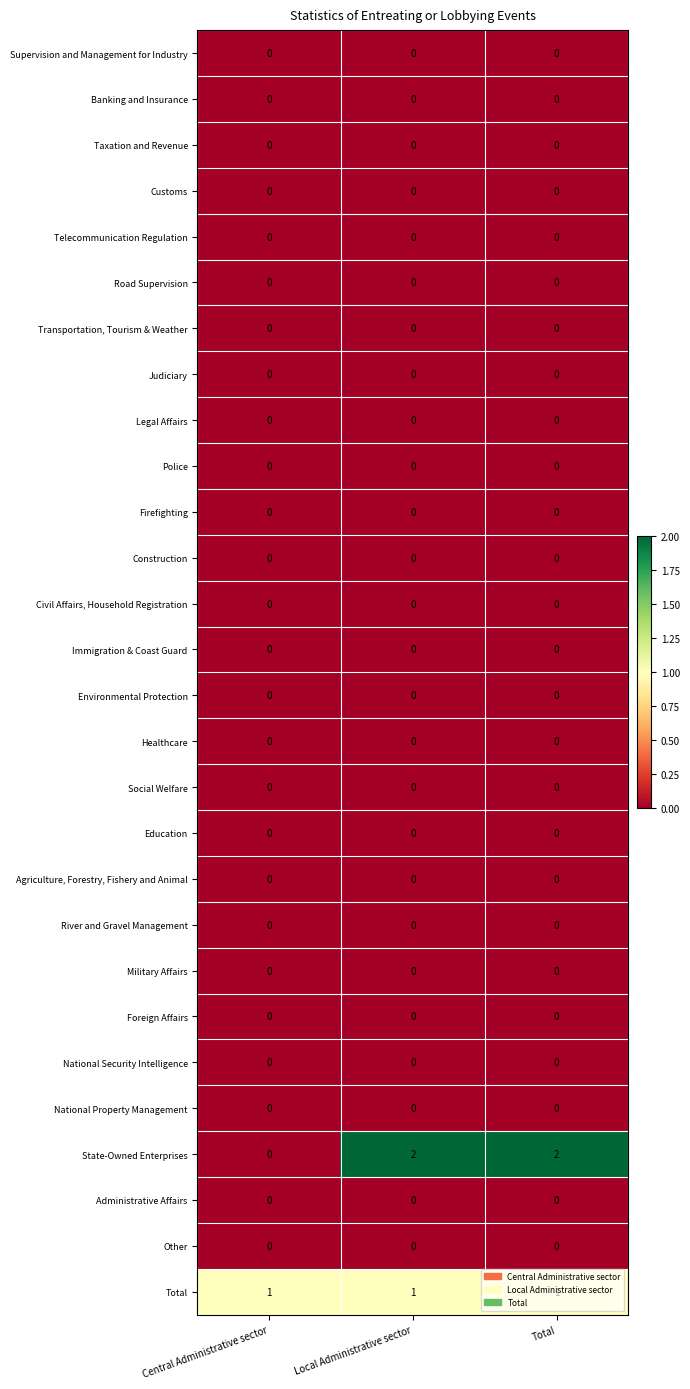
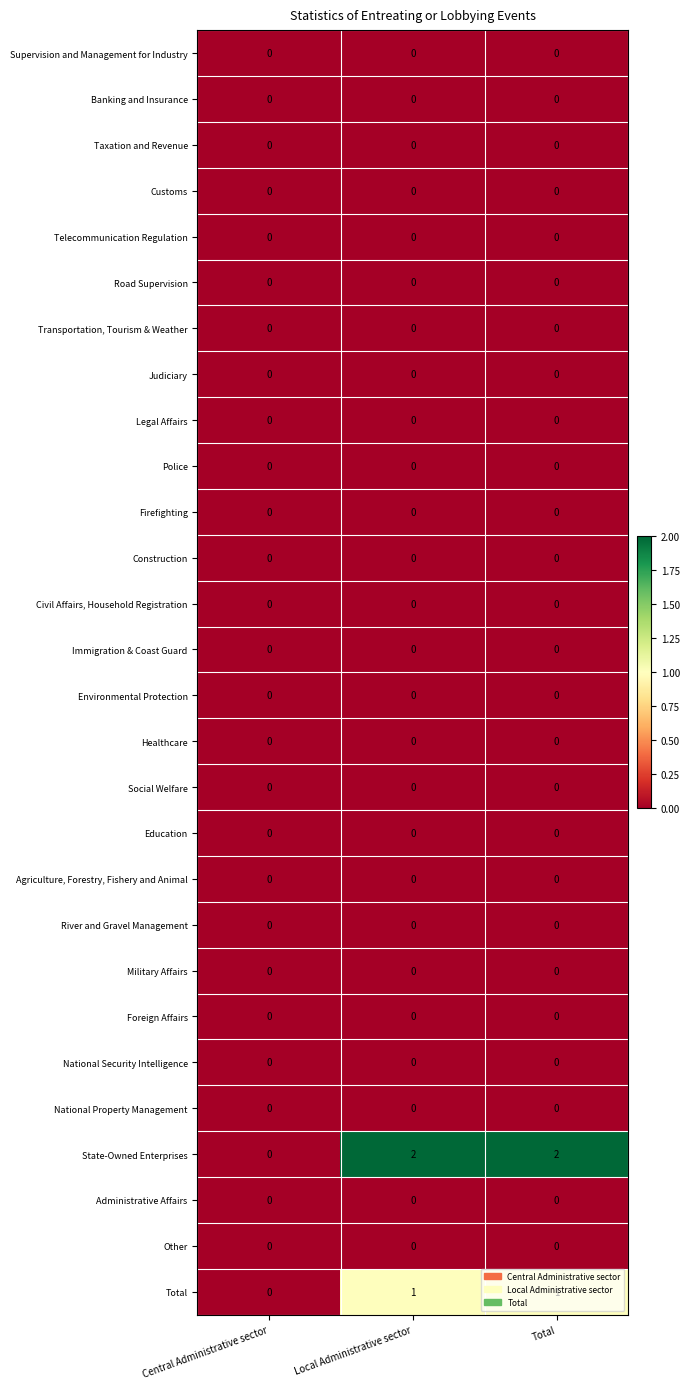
  {
    "Supervision and Management for Industry": {
      "Central Administrative sector": 0,
      "Local Administrative sector": 0,
      "Total": 0
    },
    "Banking and Insurance": {
      "Central Administrative sector": 0,
      "Local Administrative sector": 0,
      "Total": 0
    },
    "Taxation and Revenue": {
      "Central Administrative sector": 0,
      "Local Administrative sector": 0,
      "Total": 0
    },
    "Customs": {
      "Central Administrative sector": 0,
      "Local Administrative sector": 0,
      "Total": 0
    },
    "Telecommunication Regulation": {
      "Central Administrative sector": 0,
      "Local Administrative sector": 0,
      "Total": 0
    },
    "Road Supervision": {
      "Central Administrative sector": 0,
      "Local Administrative sector": 0,
      "Total": 0
    },
    "Transportation, Tourism & Weather": {
      "Central Administrative sector": 0,
      "Local Administrative sector": 0,
      "Total": 0
    },
    "Judiciary": {
      "Central Administrative sector": 0,
      "Local Administrative sector": 0,
      "Total": 0
    },
    "Legal Affairs": {
      "Central Administrative sector": 0,
      "Local Administrative sector": 0,
      "Total": 0
    },
    "Police": {
      "Central Administrative sector": 0,
      "Local Administrative sector": 0,
      "Total": 0
    },
    "Firefighting": {
      "Central Administrative sector": 0,
      "Local Administrative sector": 0,
      "Total": 0
    },
    "Construction": {
      "Central Administrative sector": 0,
      "Local Administrative sector": 0,
      "Total": 0
    },
    "Civil Affairs, Household Registration": {
      "Central Administrative sector": 0,
      "Local Administrative sector": 0,
      "Total": 0
    },
    "Immigration & Coast Guard": {
      "Central Administrative sector": 0,
      "Local Administrative sector": 0,
      "Total": 0
    },
    "Environmental Protection": {
      "Central Administrative sector": 0,
      "Local Administrative sector": 0,
      "Total": 0
    },
    "Healthcare": {
      "Central Administrative sector": 0,
      "Local Administrative sector": 0,
      "Total": 0
    },
    "Social Welfare": {
      "Central Administrative sector": 0,
      "Local Administrative sector": 0,
      "Total": 0
    },
    "Education": {
      "Central Administrative sector": 0,
      "Local Administrative sector": 0,
      "Total": 0
    },
    "Agriculture, Forestry, Fishery and Animal": {
      "Central Administrative sector": 0,
      "Local Administrative sector": 0,
      "Total": 0
    },
    "River and Gravel Management": {
      "Central Administrative sector": 0,
      "Local Administrative sector": 0,
      "Total": 0
    },
    "Military Affairs": {
      "Central Administrative sector": 0,
      "Local Administrative sector": 0,
      "Total": 0
    },
    "Foreign Affairs": {
      "Central Administrative sector": 0,
      "Local Administrative sector": 0,
      "Total": 0
    },
    "National Security Intelligence": {
      "Central Administrative sector": 0,
      "Local Administrative sector": 0,
      "Total": 0
    },
    "National Property Management": {
      "Central Administrative sector": 0,
      "Local Administrative sector": 0,
      "Total": 0
    },
    "State-Owned Enterprises": {
      "Central Administrative sector": 0,
      "Local Administrative sector": 2,
      "Total": 2
    },
    "Administrative Affairs": {
      "Central Administrative sector": 0,
      "Local Administrative sector": 0,
      "Total": 0
    },
    "Other": {
      "Central Administrative sector": 0,
      "Local Administrative sector": 0,
      "Total": 0
    },
    "Total": {
-     "Central Administrative sector": 1,
+     "Central Administrative sector": 0,
      "Local Administrative sector": 1
    }
  }
